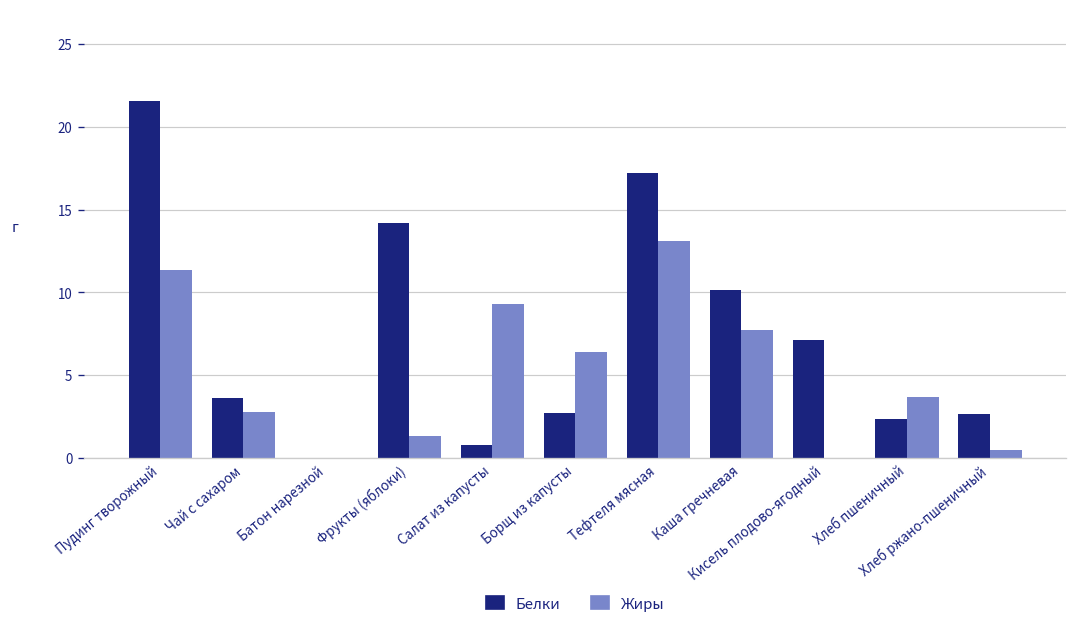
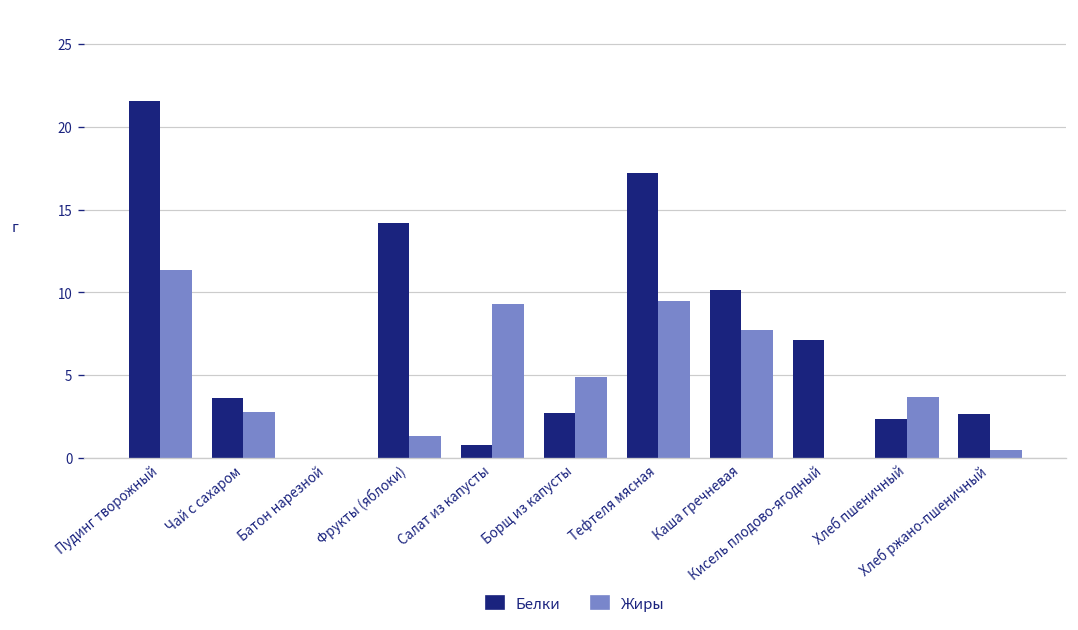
  {
    "Белки": {
      "Пудинг творожный": 21.6,
      "Чай с сахаром": 3.6,
      "Батон нарезной": 0.0,
      "Фрукты (яблоки)": 14.2,
      "Салат из капусты": 0.8,
      "Борщ из капусты": 2.7,
      "Тефтеля мясная": 17.2,
      "Каша гречневая": 10.1,
      "Кисель плодово-ягодный": 7.2,
      "Хлеб пшеничный": 2.4,
      "Хлеб ржано-пшеничный": 2.6
    },
    "Жиры": {
      "Пудинг творожный": 11.3,
      "Чай с сахаром": 2.8,
      "Батон нарезной": 0.0,
      "Фрукты (яблоки)": 1.3,
      "Салат из капусты": 9.3,
-     "Борщ из капусты": 6.4,
-     "Тефтеля мясная": 13.1,
+     "Борщ из капусты": 4.9,
+     "Тефтеля мясная": 9.5,
      "Каша гречневая": 7.7,
      "Кисель плодово-ягодный": 0.0,
      "Хлеб пшеничный": 3.7,
      "Хлеб ржано-пшеничный": 0.5
    }
  }
